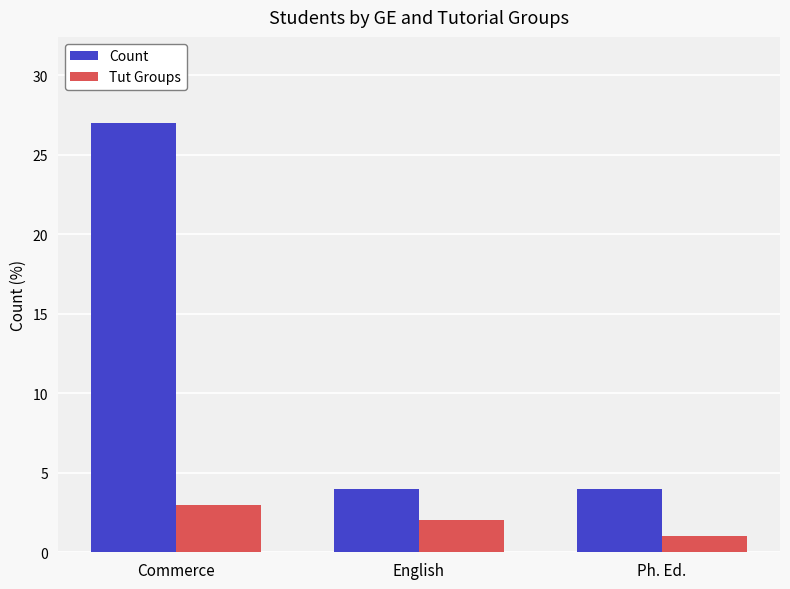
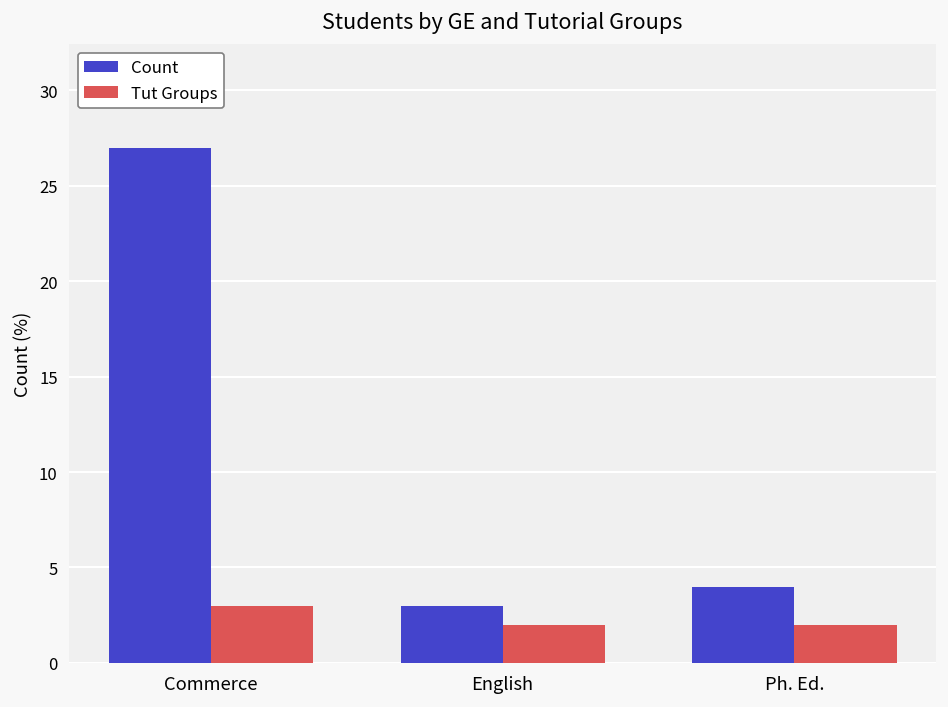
  {
    "Count": {
      "Commerce": 27,
-     "English": 4,
+     "English": 3,
      "Ph. Ed.": 4
    },
    "Tut Groups": {
      "Commerce": 3,
      "English": 2,
-     "Ph. Ed.": 1
+     "Ph. Ed.": 2
    }
  }
